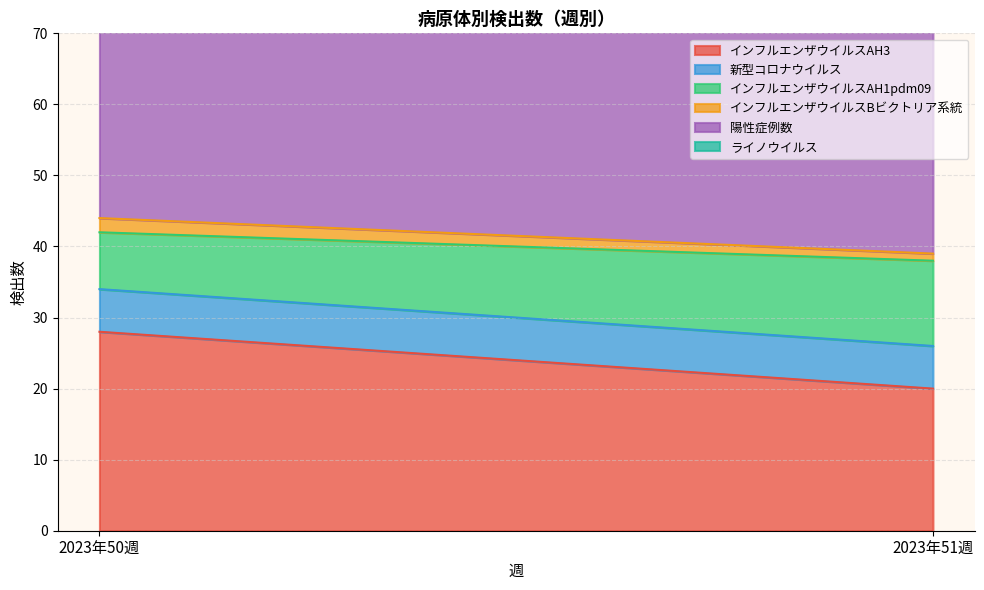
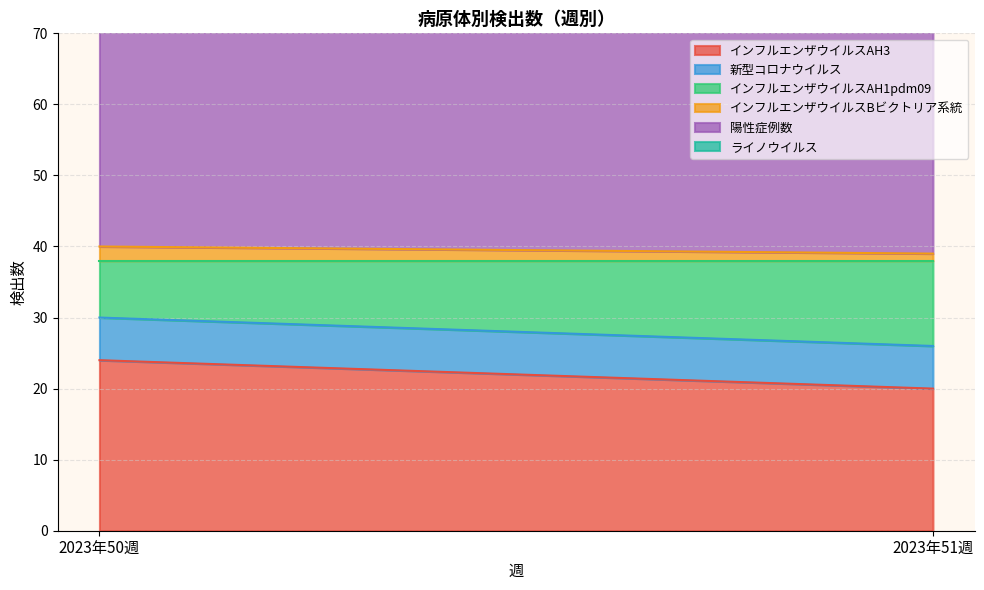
  {
    "インフルエンザウイルスAH3": {
-     "2023年50週": 28,
+     "2023年50週": 24,
      "2023年51週": 20
    },
    "新型コロナウイルス": {
      "2023年50週": 6,
      "2023年51週": 6
    },
    "インフルエンザウイルスBビクトリア系統": {
      "2023年50週": 2,
      "2023年51週": 1
    }
  }
